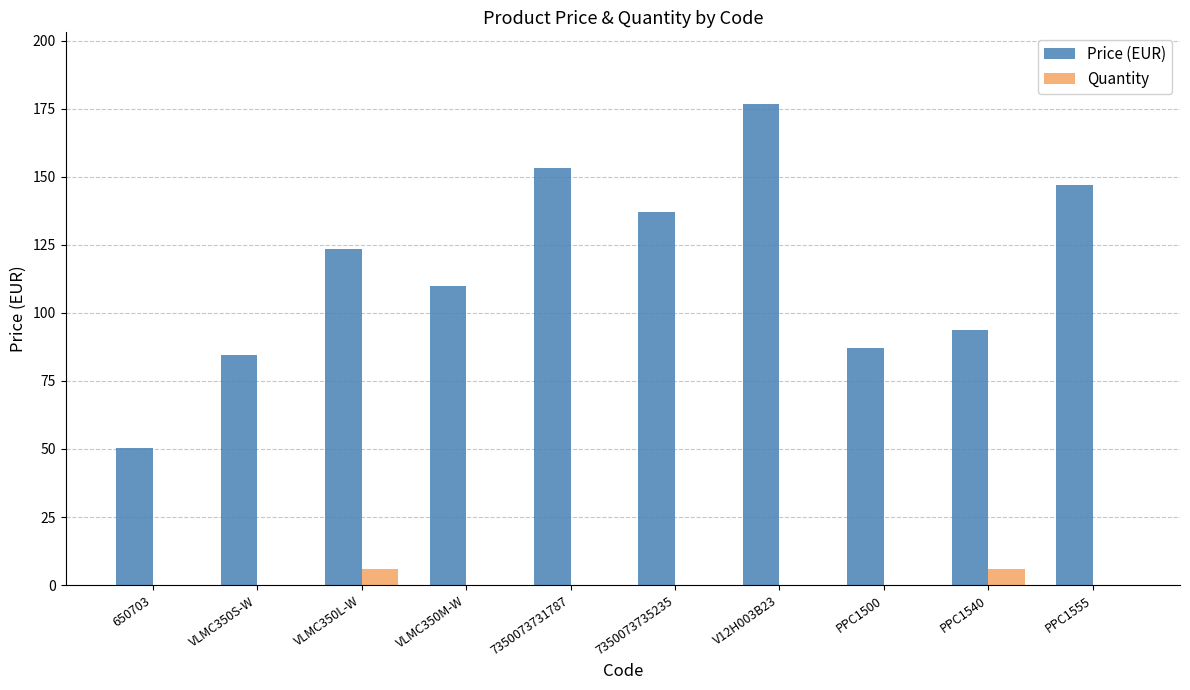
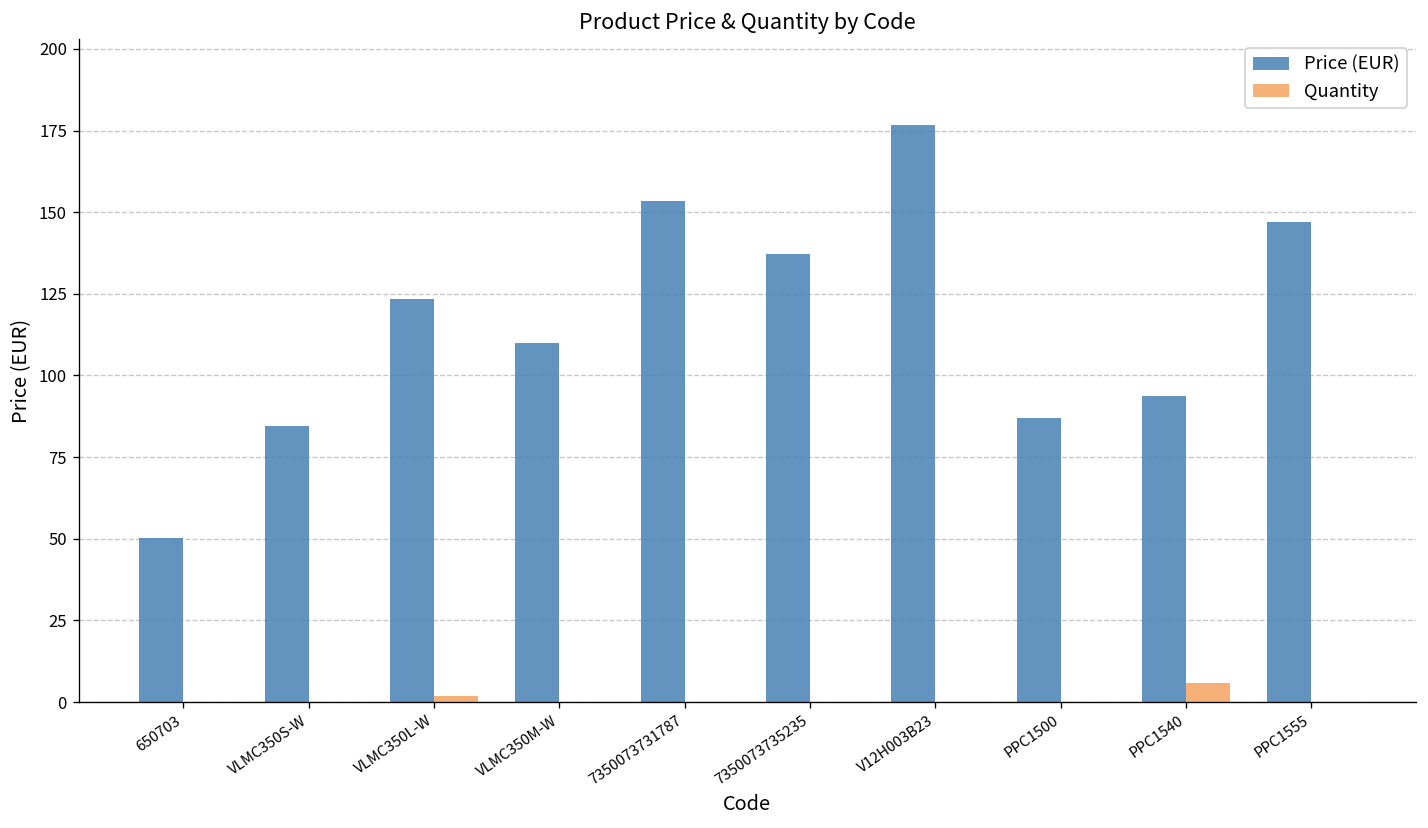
  {
    "Price (EUR)": {
      "650703": 50,
      "VLMC350S-W": 85,
      "VLMC350L-W": 124,
      "VLMC350M-W": 110,
      "7350073731787": 153,
      "7350073735235": 137,
      "V12H003B23": 177,
      "PPC1500": 87,
      "PPC1540": 94,
      "PPC1555": 147
    },
    "Quantity": {
      "650703": 0,
      "VLMC350S-W": 0,
-     "VLMC350L-W": 6,
+     "VLMC350L-W": 2,
      "VLMC350M-W": 0,
      "7350073731787": 0,
      "7350073735235": 0,
      "V12H003B23": 0,
      "PPC1500": 0,
      "PPC1540": 6,
      "PPC1555": 0
    }
  }
